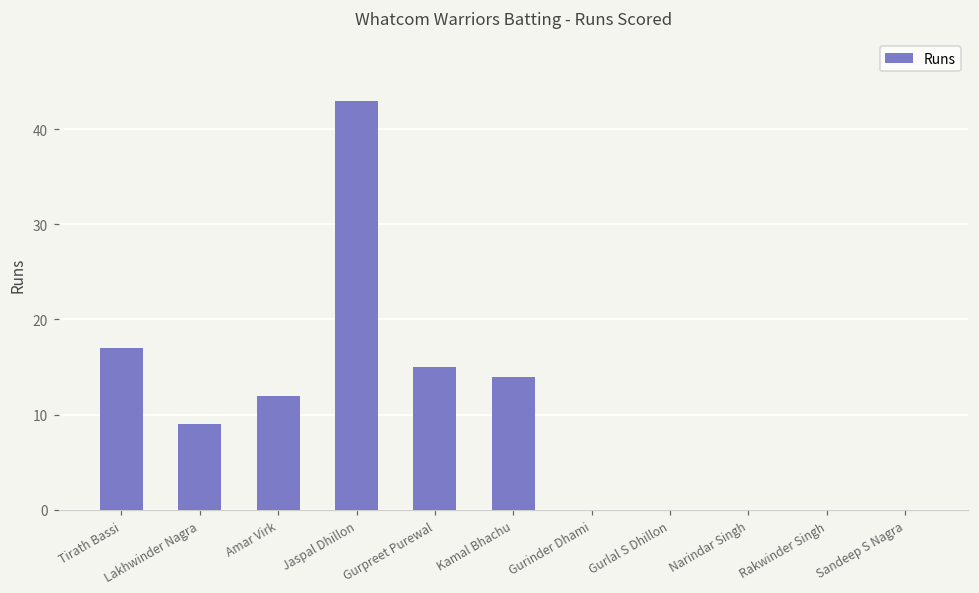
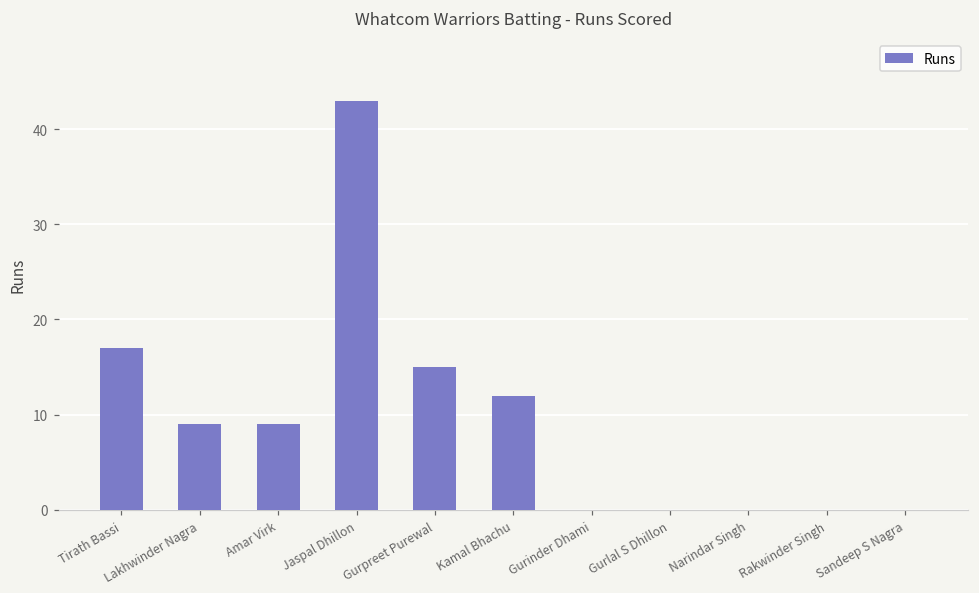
  {
    "Tirath Bassi": 17,
    "Lakhwinder Nagra": 9,
-   "Amar Virk": 12,
+   "Amar Virk": 9,
    "Jaspal Dhillon": 43,
    "Gurpreet Purewal": 15,
-   "Kamal Bhachu": 14,
+   "Kamal Bhachu": 12,
    "Gurinder Dhami": 0,
    "Gurlal S Dhillon": 0,
    "Narindar Singh": 0,
    "Rakwinder Singh": 0,
    "Sandeep S Nagra": 0
  }
